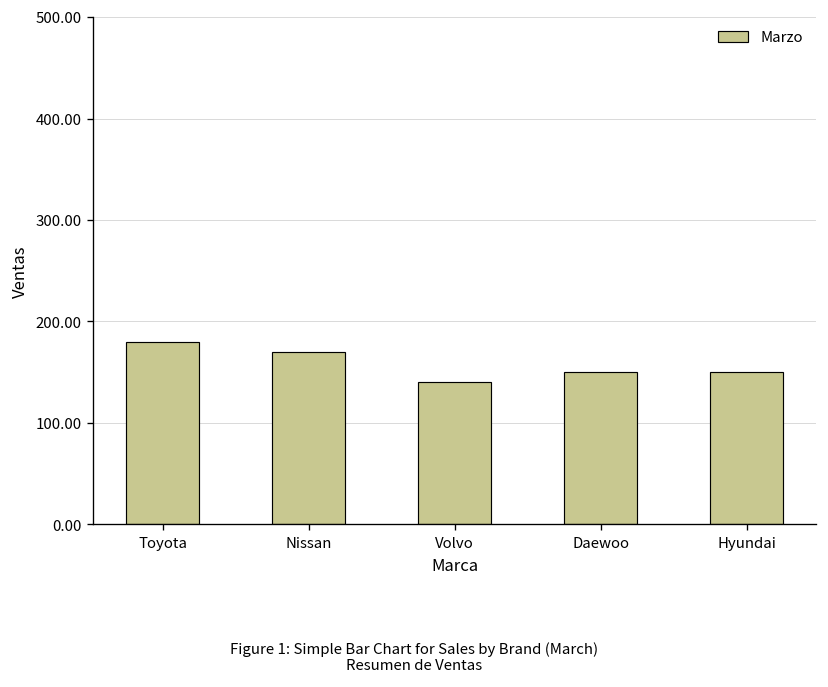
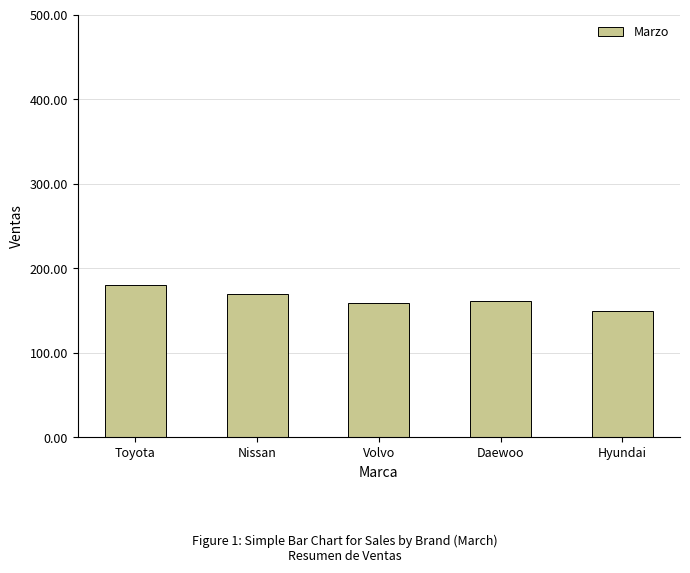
  {
    "Toyota": 180,
    "Nissan": 170,
-   "Volvo": 140,
-   "Daewoo": 150,
+   "Volvo": 160,
+   "Daewoo": 160,
    "Hyundai": 150
  }
